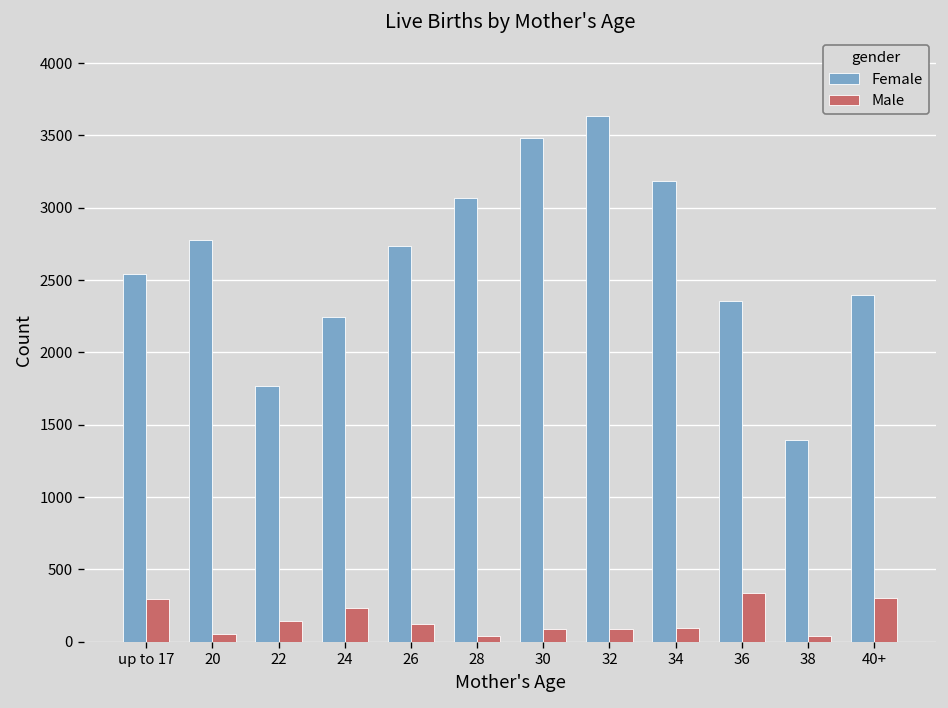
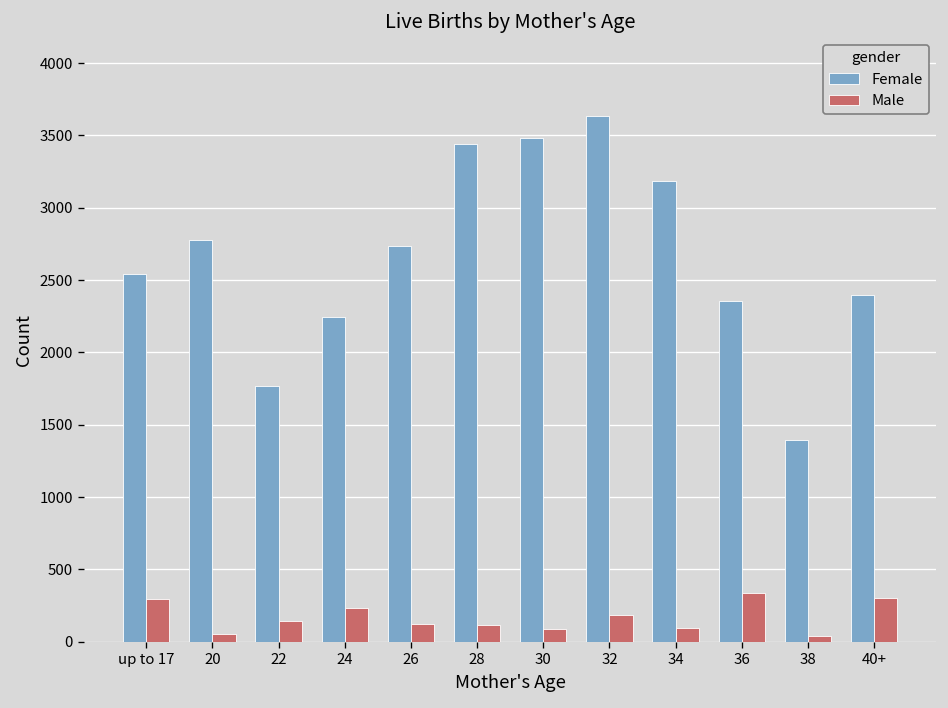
  {
    "Female": {
      "up to 17": 2540,
      "20": 2780,
      "22": 1770,
      "24": 2250,
      "26": 2740,
-     "28": 3070,
+     "28": 3440,
      "30": 3490,
      "32": 3630,
      "34": 3190,
      "36": 2360,
      "38": 1390,
      "40+": 2400
    },
    "Male": {
      "up to 17": 300,
      "20": 50,
      "22": 140,
      "24": 230,
      "26": 120,
-     "28": 40,
+     "28": 120,
      "30": 90,
-     "32": 90,
+     "32": 190,
      "34": 90,
      "36": 340,
      "38": 40,
      "40+": 300
    }
  }
